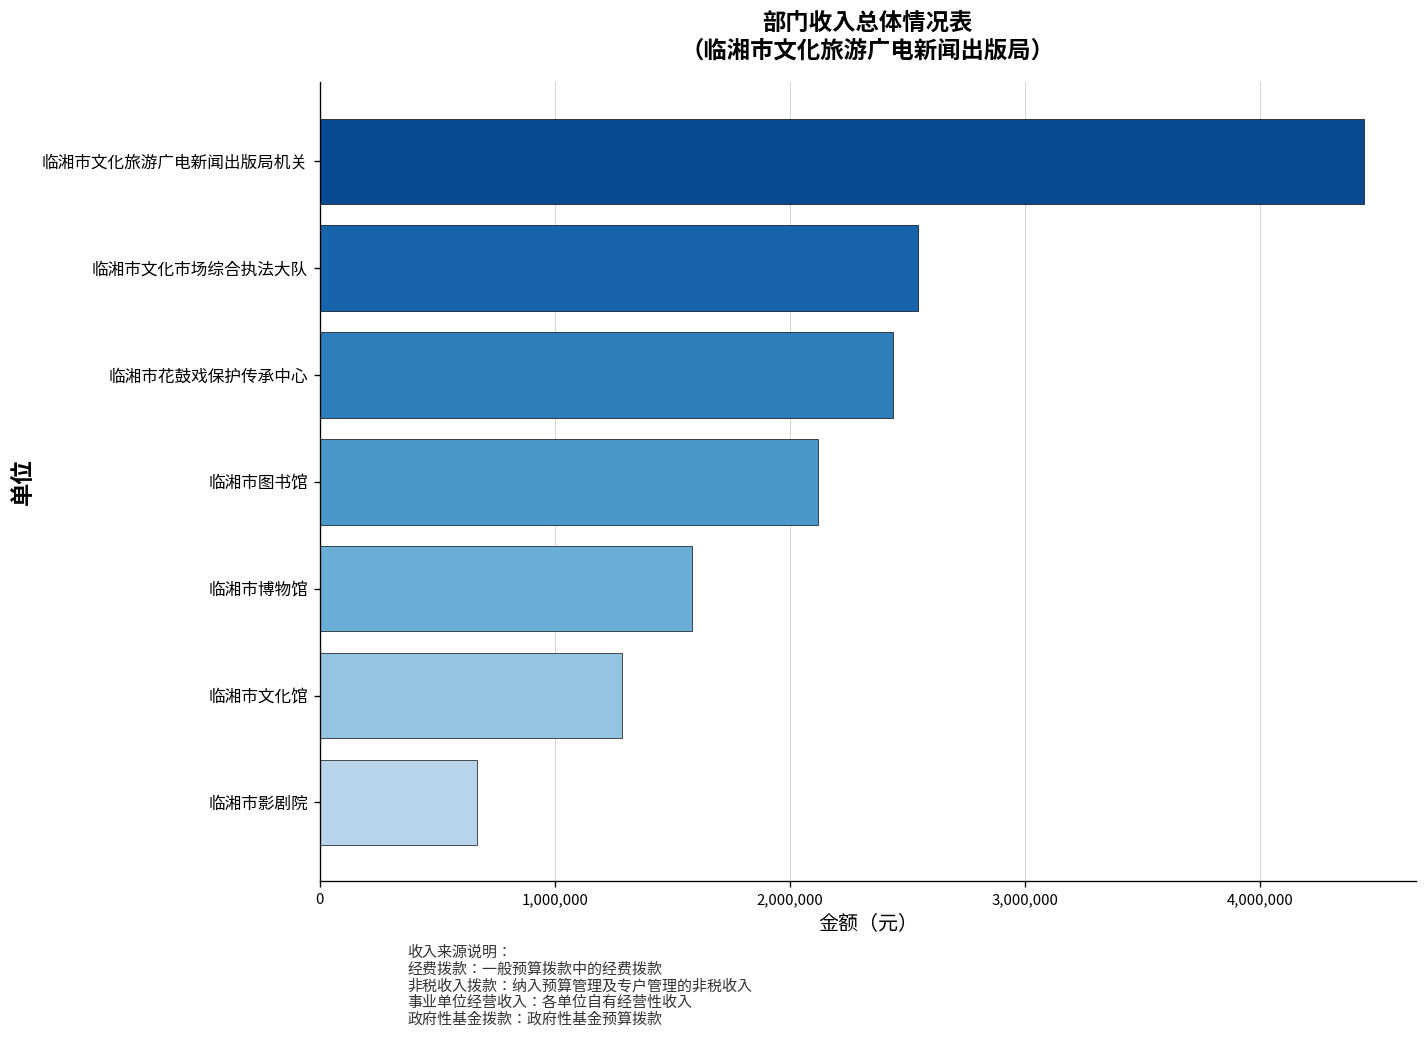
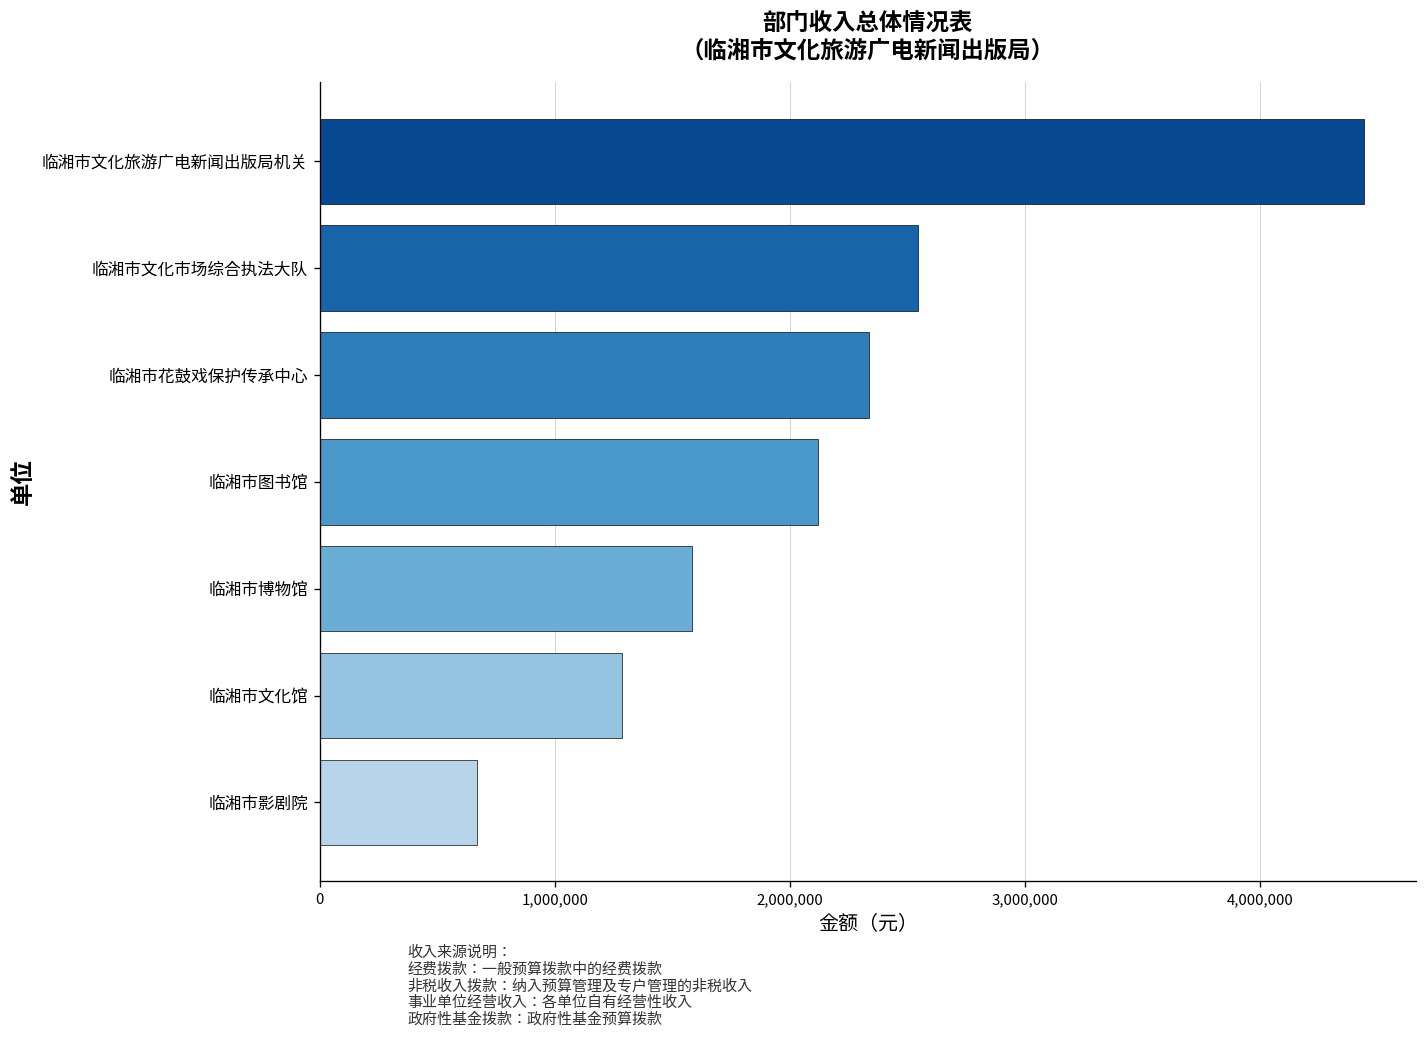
  {
    "临湘市文化旅游广电新闻出版局机关": "4,440,000",
    "临湘市文化市场综合执法大队": "2,540,000",
-   "临湘市花鼓戏保护传承中心": "2,440,000",
+   "临湘市花鼓戏保护传承中心": "2,340,000",
    "临湘市图书馆": "2,120,000",
    "临湘市博物馆": "1,590,000",
    "临湘市文化馆": "1,280,000",
    "临湘市影剧院": "670,000"
  }
